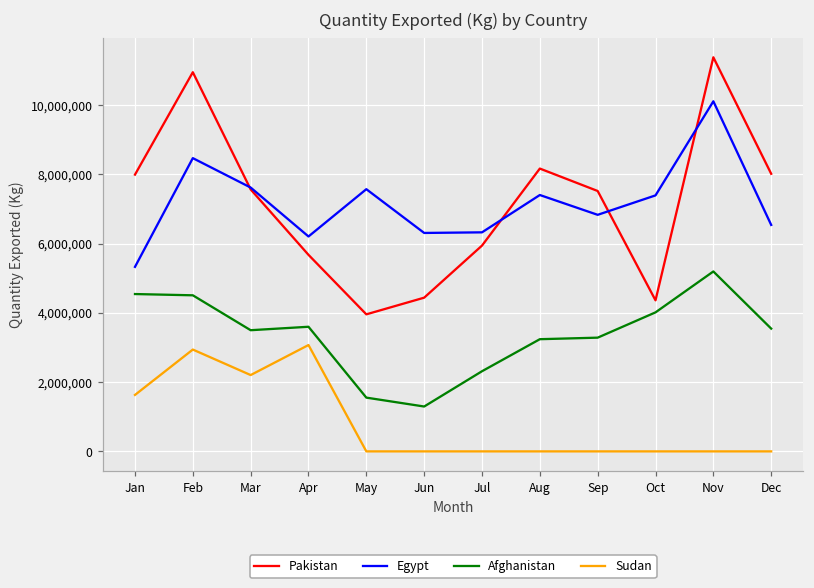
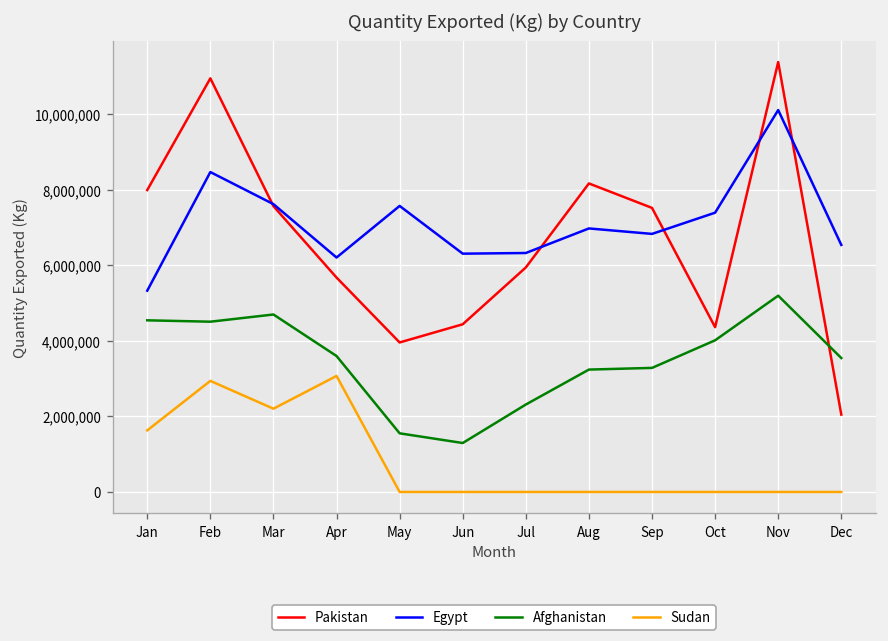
  {
    "Pakistan": {
      "Jan": "8,000,000",
      "Feb": "11,000,000",
      "Apr": "5,700,000",
      "May": "4,000,000",
      "Jun": "4,400,000",
      "Jul": "5,900,000",
      "Aug": "8,200,000",
      "Sep": "7,500,000",
      "Oct": "4,400,000",
      "Nov": "11,400,000",
-     "Dec": "8,000,000"
+     "Dec": "2,000,000"
    },
    "Egypt": {
      "Jan": "5,300,000",
      "Feb": "8,500,000",
      "Apr": "6,200,000",
      "May": "7,600,000",
      "Jun": "6,300,000",
      "Jul": "6,300,000",
-     "Aug": "7,400,000",
+     "Aug": "7,000,000",
      "Sep": "6,800,000",
      "Oct": "7,400,000",
      "Nov": "10,100,000",
      "Dec": "6,500,000"
    },
    "Afghanistan": {
      "Jan": "4,500,000",
      "Feb": "4,500,000",
-     "Mar": "3,500,000",
+     "Mar": "4,700,000",
      "Apr": "3,600,000",
      "May": "1,600,000",
      "Jun": "1,300,000",
      "Jul": "2,300,000",
      "Aug": "3,200,000",
      "Sep": "3,300,000",
      "Oct": "4,000,000",
      "Nov": "5,200,000",
      "Dec": "3,500,000"
    },
    "Sudan": {
      "Jan": "1,600,000",
      "Feb": "2,900,000",
      "Mar": "2,200,000",
      "Apr": "3,100,000",
      "May": "0",
      "Jun": "0",
      "Jul": "0",
      "Aug": "0",
      "Sep": "0",
      "Oct": "0",
      "Nov": "0",
      "Dec": "0"
    }
  }
